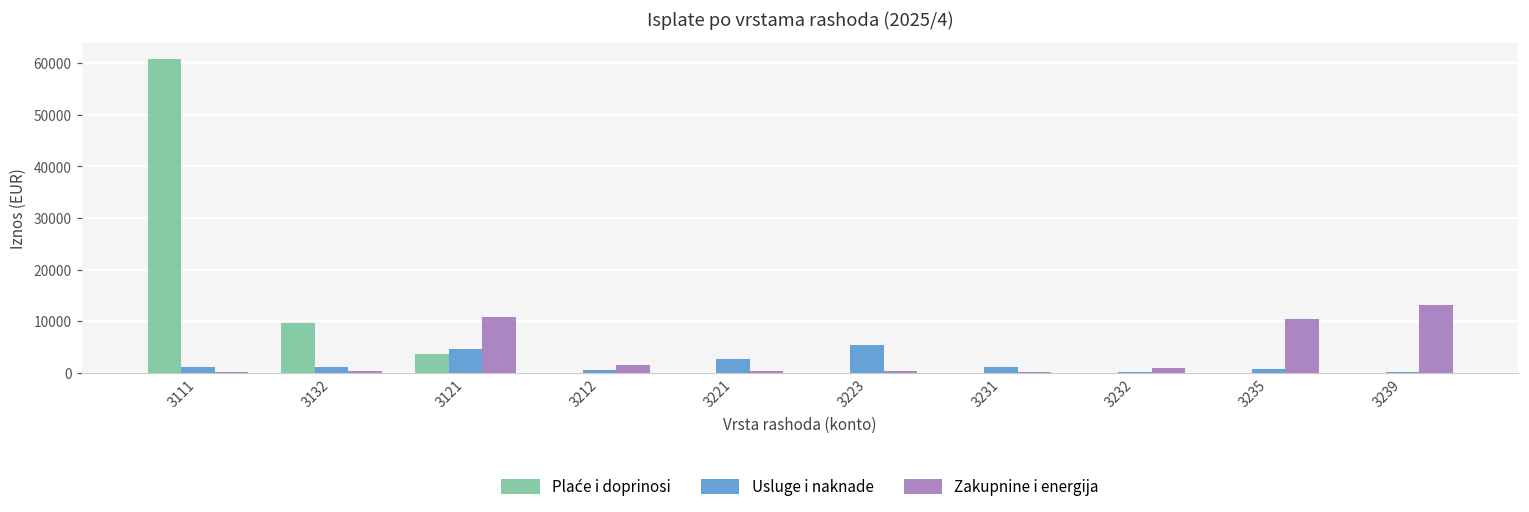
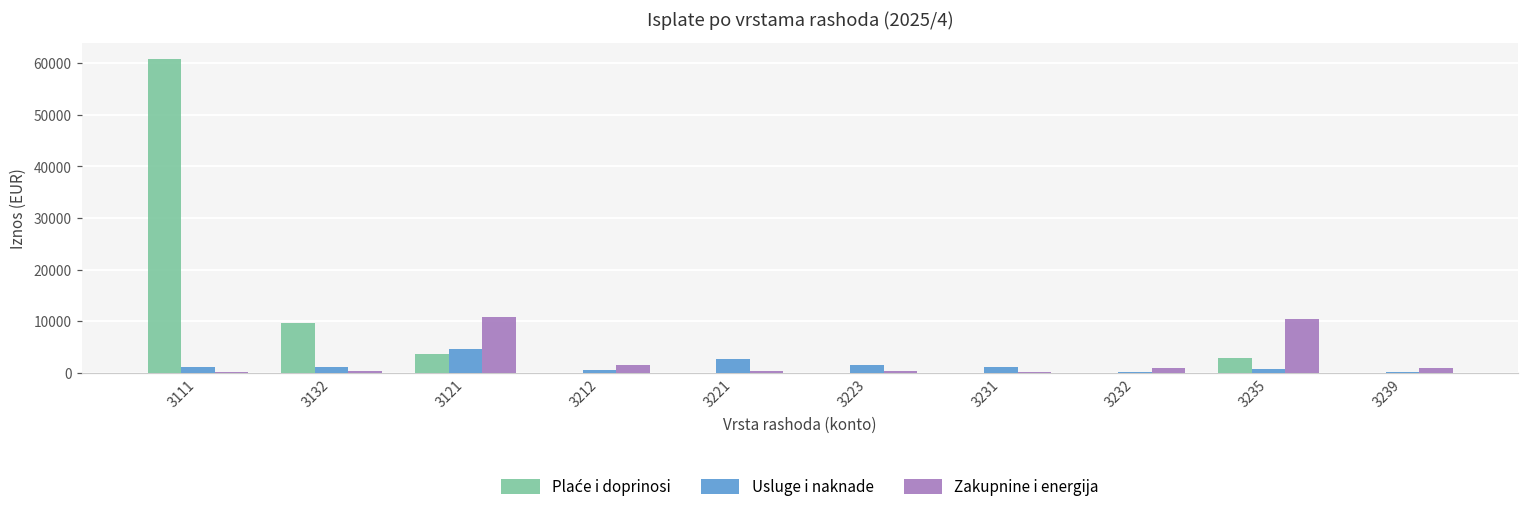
  {
    "Plaće i doprinosi": {
      "3111": 61000,
      "3132": 10000,
      "3121": 4000,
      "3212": 0,
      "3221": 0,
      "3223": 0,
      "3231": 0,
      "3232": 0,
-     "3235": 0,
+     "3235": 3000,
      "3239": 0
    },
    "Usluge i naknade": {
      "3111": 1000,
      "3132": 1000,
      "3121": 5000,
      "3221": 3000,
-     "3223": 5000,
+     "3223": 1000,
      "3231": 1000,
      "3235": 1000
    },
    "Zakupnine i energija": {
      "3121": 11000,
      "3212": 1000,
      "3232": 1000,
      "3235": 10000,
-     "3239": 13000
+     "3239": 1000
    }
  }
